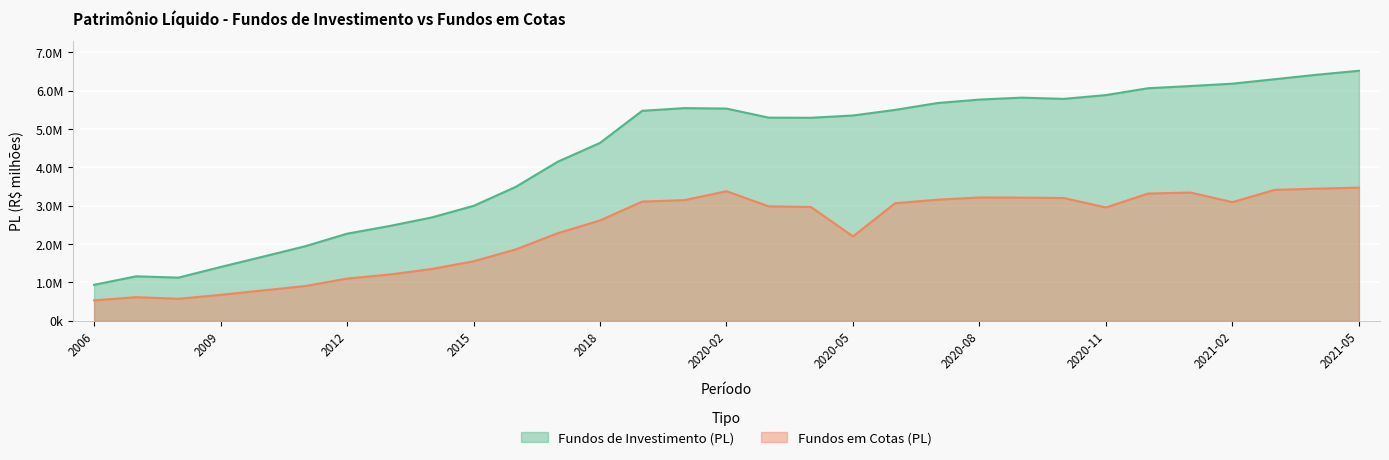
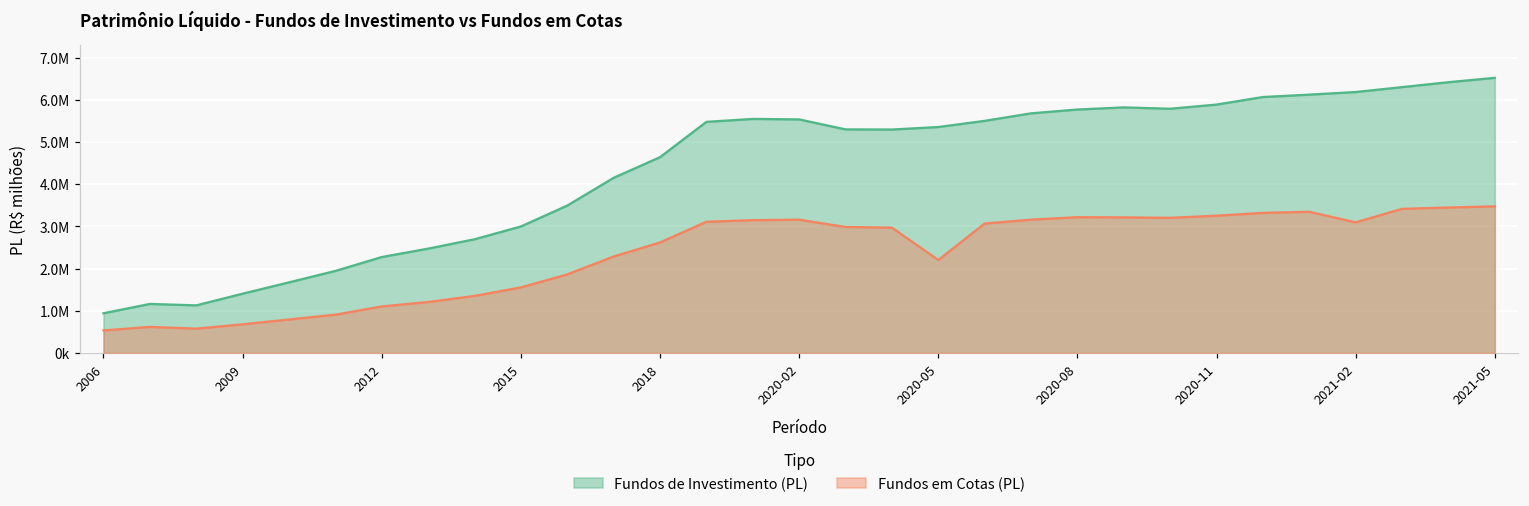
  {
    "Fundos de Investimento (PL)": {
      "2006": 900000,
      "2009": 1400000,
      "2012": 2300000,
      "2015": 3000000,
      "2018": 4600000,
      "2020-02": 5500000,
      "2020-05": 5400000,
      "2020-08": 5800000,
      "2020-11": 5900000,
      "2021-02": 6200000,
      "2021-05": 6500000
    },
    "Fundos em Cotas (PL)": {
      "2006": 500000,
      "2009": 700000,
      "2012": 1100000,
      "2015": 1600000,
      "2018": 2600000,
-     "2020-02": 3400000,
+     "2020-02": 3200000,
      "2020-05": 2200000,
      "2020-08": 3200000,
-     "2020-11": 3000000,
+     "2020-11": 3300000,
      "2021-02": 3100000,
      "2021-05": 3500000
    }
  }
